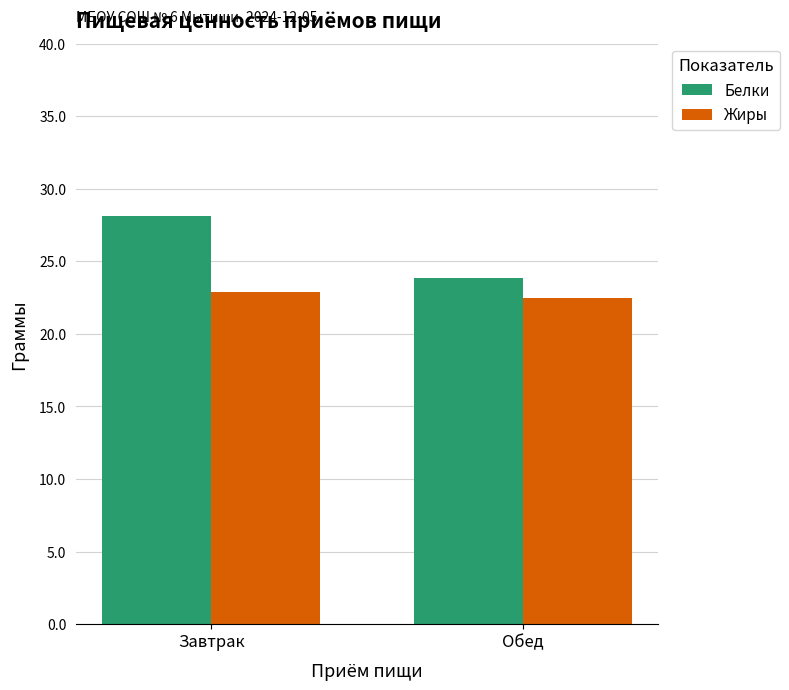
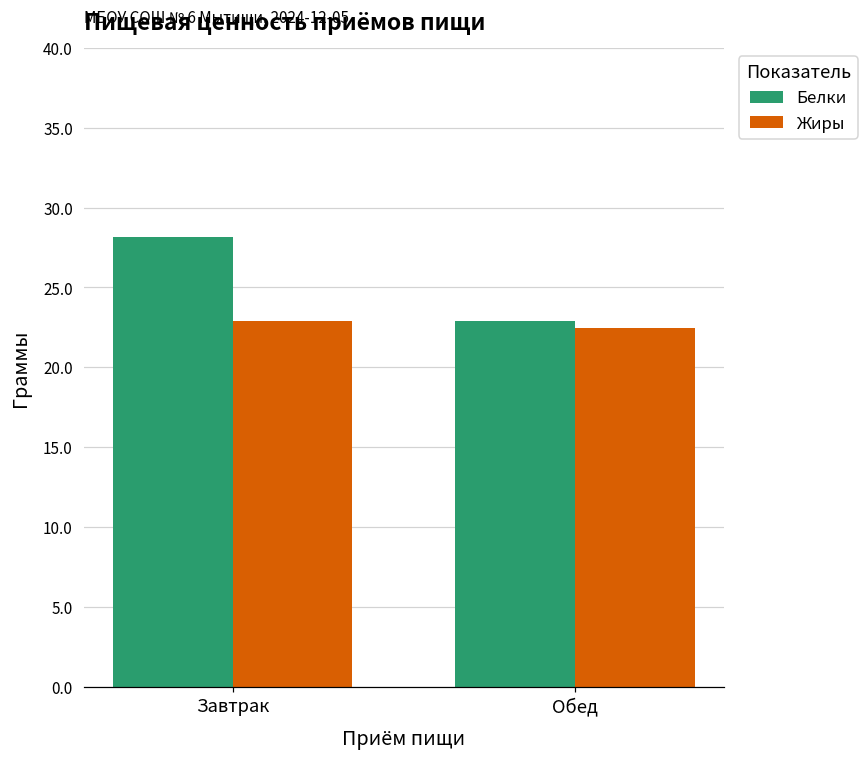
  {
    "Белки": {
      "Завтрак": 28.1,
-     "Обед": 23.9
+     "Обед": 22.9
    },
    "Жиры": {
      "Завтрак": 22.9,
      "Обед": 22.5
    }
  }
